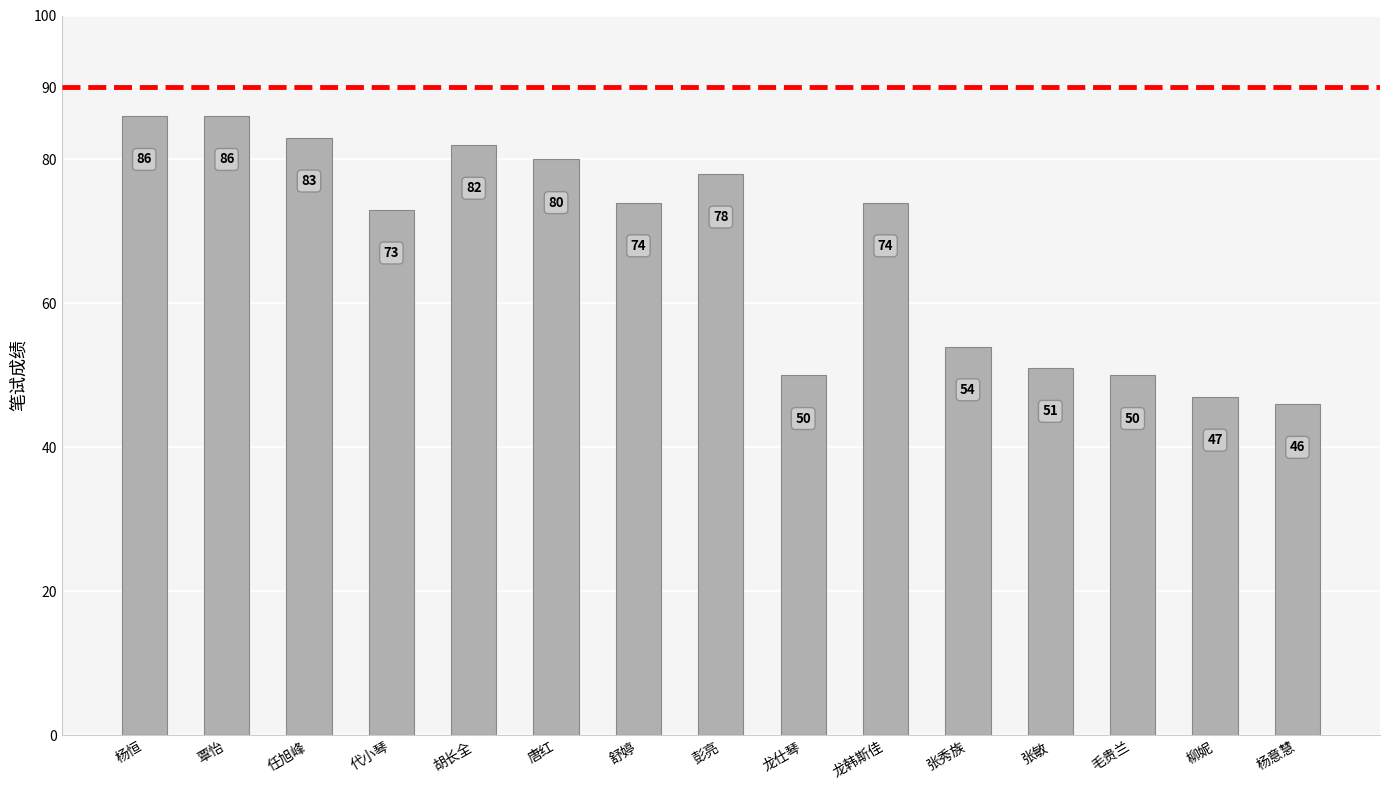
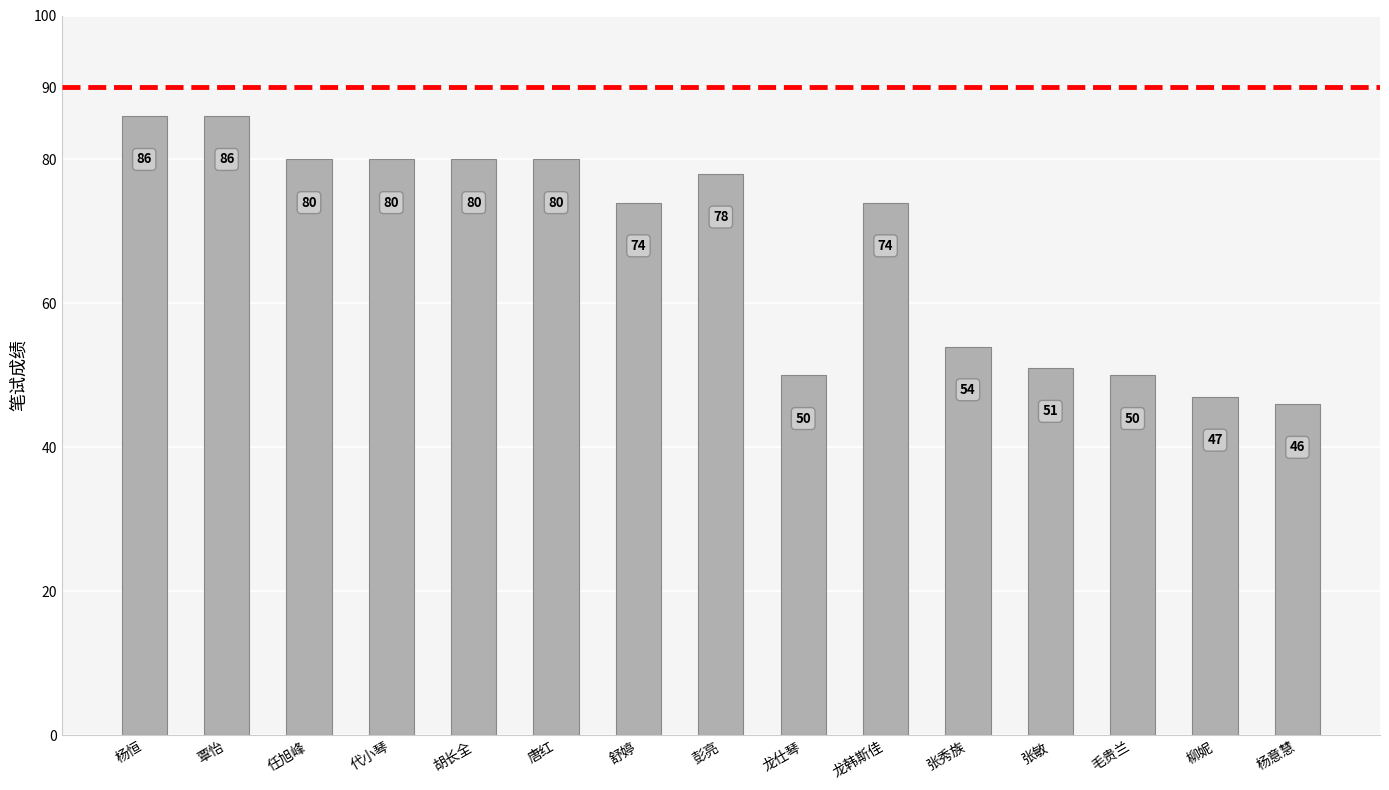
  {
-   "任旭峰": 83,
-   "代小琴": 73,
-   "胡长全": 82
+   "任旭峰": 80,
+   "代小琴": 80,
+   "胡长全": 80
  }
